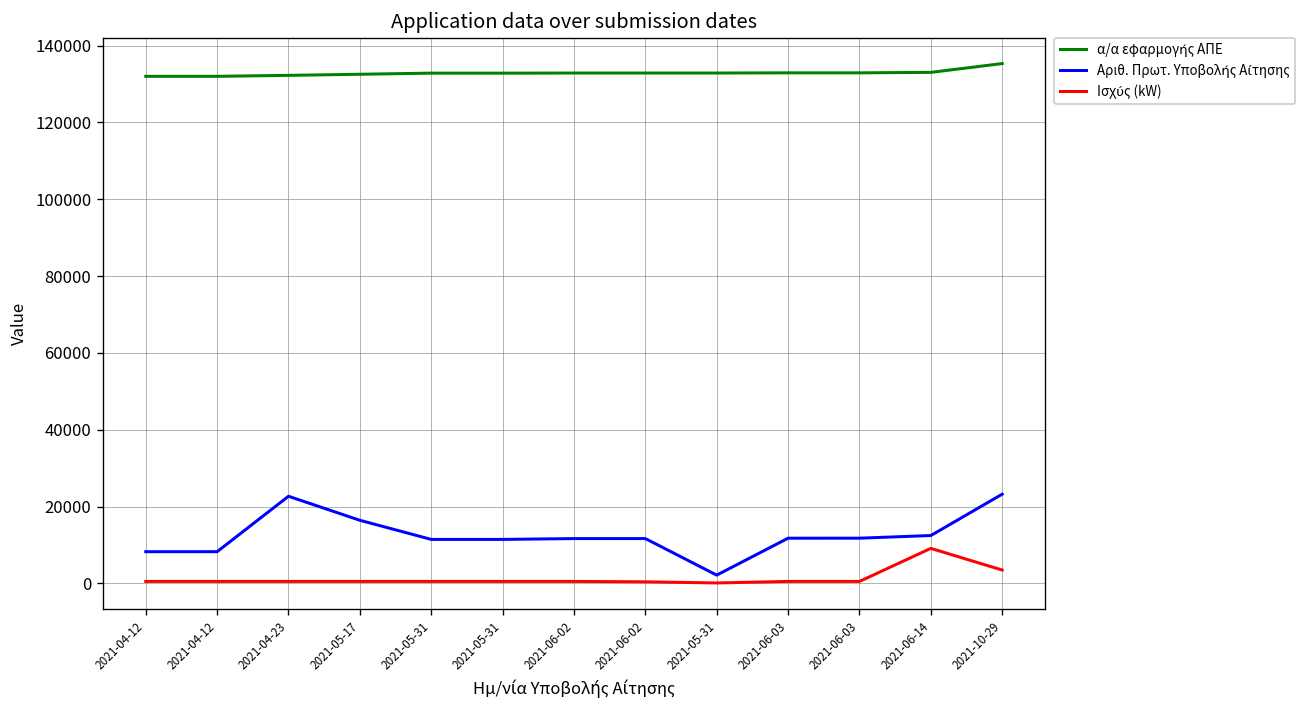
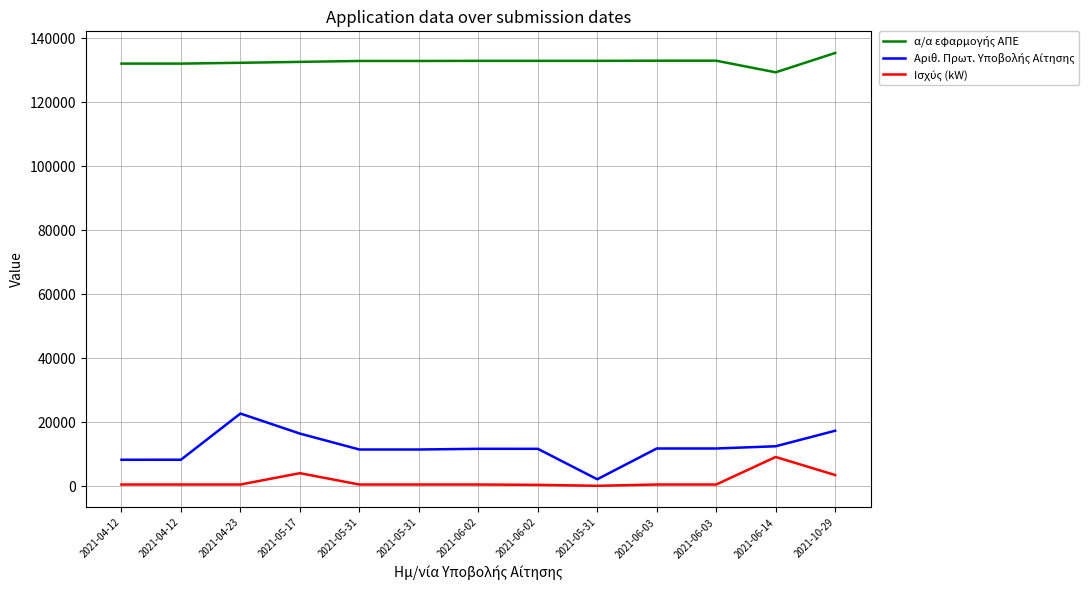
  {
    "α/α εφαρμογής ΑΠΕ": {
      "2021-04-23": 132000,
      "2021-05-17": 133000,
-     "2021-06-14": 133000,
+     "2021-06-14": 129000,
      "2021-10-29": 135000
    },
    "Αριθ. Πρωτ. Υποβολής Αίτησης": {
      "2021-04-23": 23000,
      "2021-05-17": 16000,
      "2021-06-14": 12000,
-     "2021-10-29": 23000
+     "2021-10-29": 17000
    },
    "Ισχύς (kW)": {
      "2021-04-23": 0,
-     "2021-05-17": 0,
+     "2021-05-17": 4000,
      "2021-06-14": 9000,
      "2021-10-29": 3000
    }
  }
